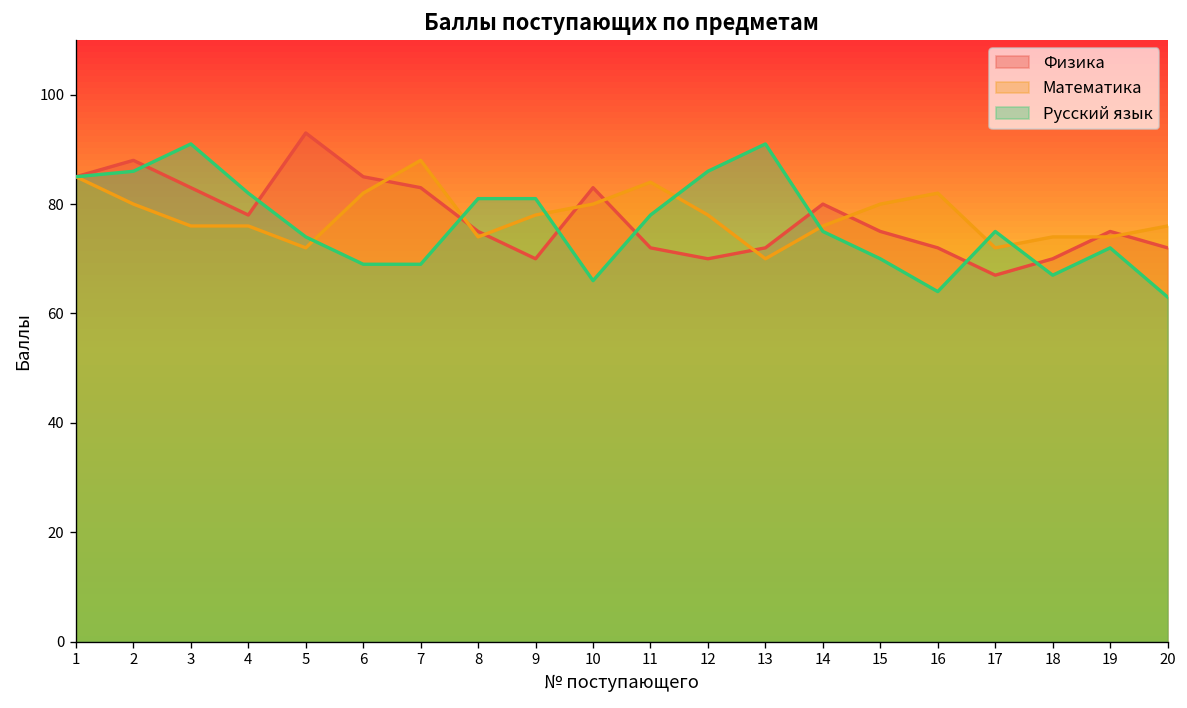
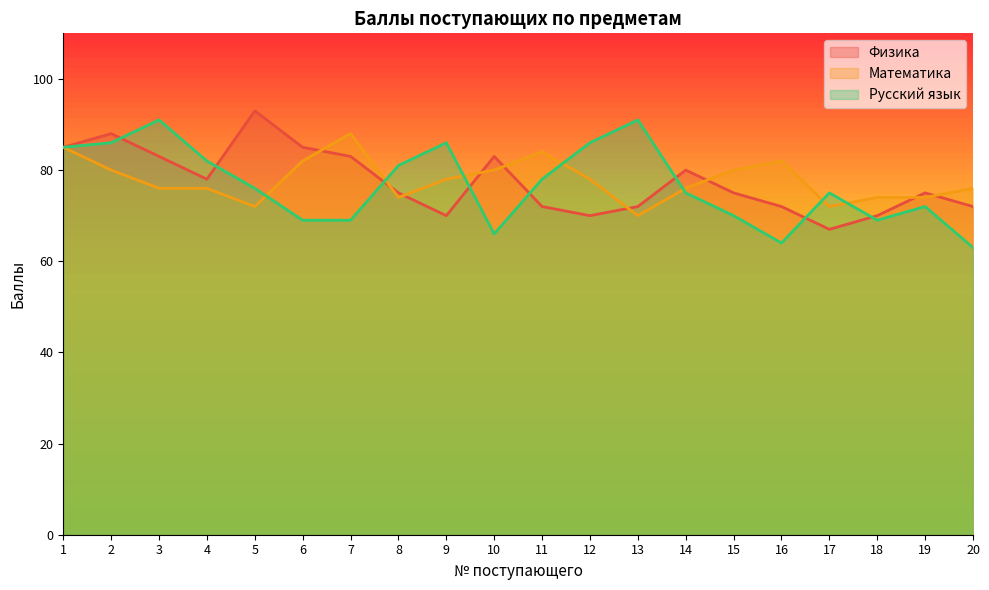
  {
    "Русский язык": {
      "2": 86,
      "3": 91,
      "4": 82,
-     "5": 74,
+     "5": 76,
      "6": 69,
      "7": 69,
      "8": 81,
-     "9": 81,
+     "9": 86,
      "10": 66,
      "11": 78,
      "12": 86,
      "13": 91,
      "14": 75,
      "15": 70,
      "16": 64,
      "17": 75,
-     "18": 67,
+     "18": 69,
      "19": 72,
      "20": 63
    }
  }
